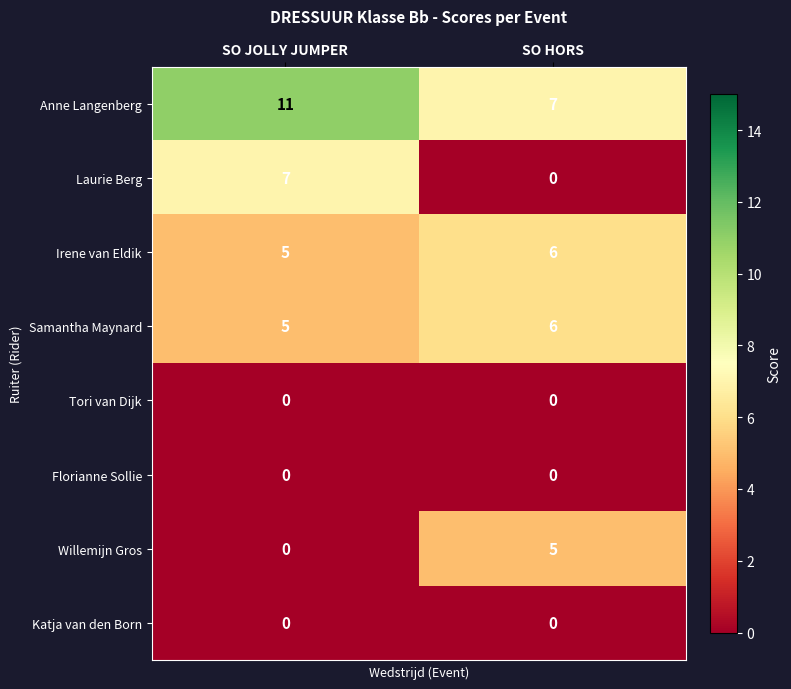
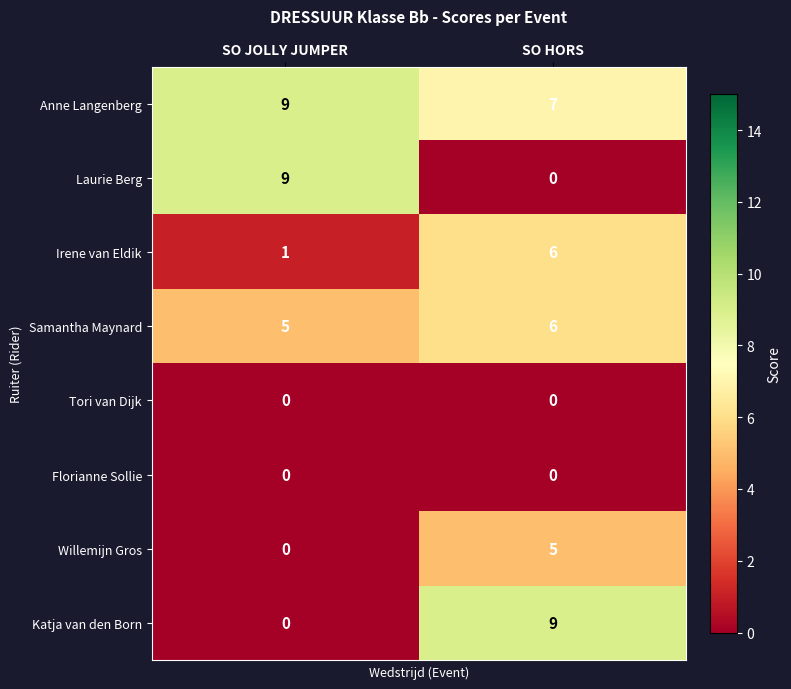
  {
    "Anne Langenberg": {
-     "SO JOLLY JUMPER": 11,
+     "SO JOLLY JUMPER": 9,
      "SO HORS": 7
    },
    "Laurie Berg": {
-     "SO JOLLY JUMPER": 7,
+     "SO JOLLY JUMPER": 9,
      "SO HORS": 0
    },
    "Irene van Eldik": {
-     "SO JOLLY JUMPER": 5,
+     "SO JOLLY JUMPER": 1,
      "SO HORS": 6
    },
    "Samantha Maynard": {
      "SO JOLLY JUMPER": 5,
      "SO HORS": 6
    },
    "Tori van Dijk": {
      "SO JOLLY JUMPER": 0,
      "SO HORS": 0
    },
    "Florianne Sollie": {
      "SO JOLLY JUMPER": 0,
      "SO HORS": 0
    },
    "Willemijn Gros": {
      "SO JOLLY JUMPER": 0,
      "SO HORS": 5
    },
    "Katja van den Born": {
      "SO JOLLY JUMPER": 0,
-     "SO HORS": 0
+     "SO HORS": 9
    }
  }
